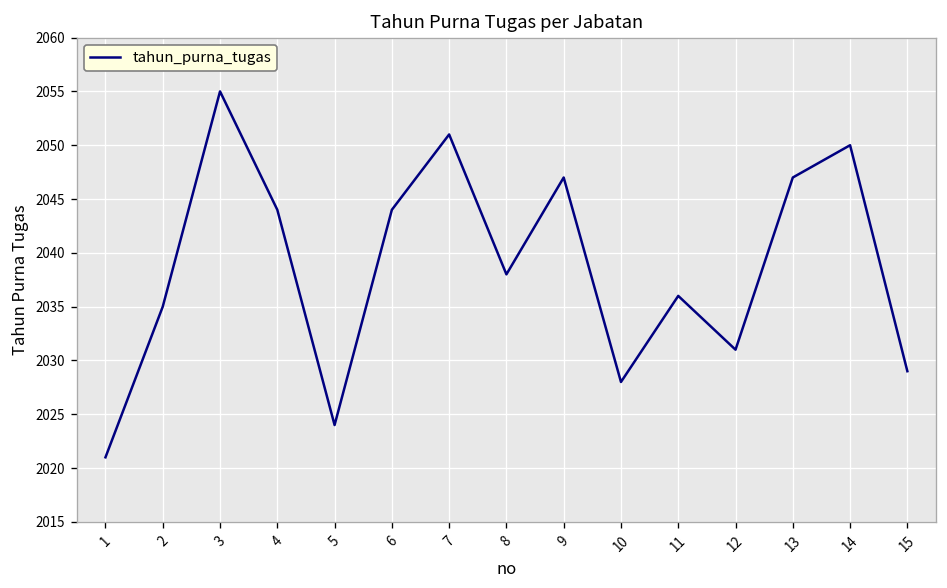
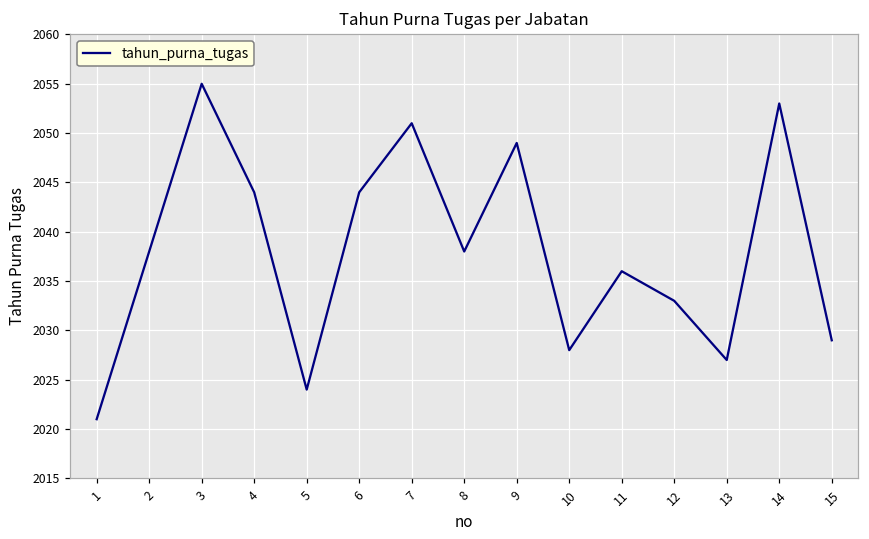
  {
    "1": 2021,
-   "2": 2035,
+   "2": 2038,
    "3": 2055,
    "4": 2044,
    "5": 2024,
    "6": 2044,
    "7": 2051,
    "8": 2038,
-   "9": 2047,
+   "9": 2049,
    "10": 2028,
    "11": 2036,
-   "12": 2031,
-   "13": 2047,
-   "14": 2050,
+   "12": 2033,
+   "13": 2027,
+   "14": 2053,
    "15": 2029
  }
